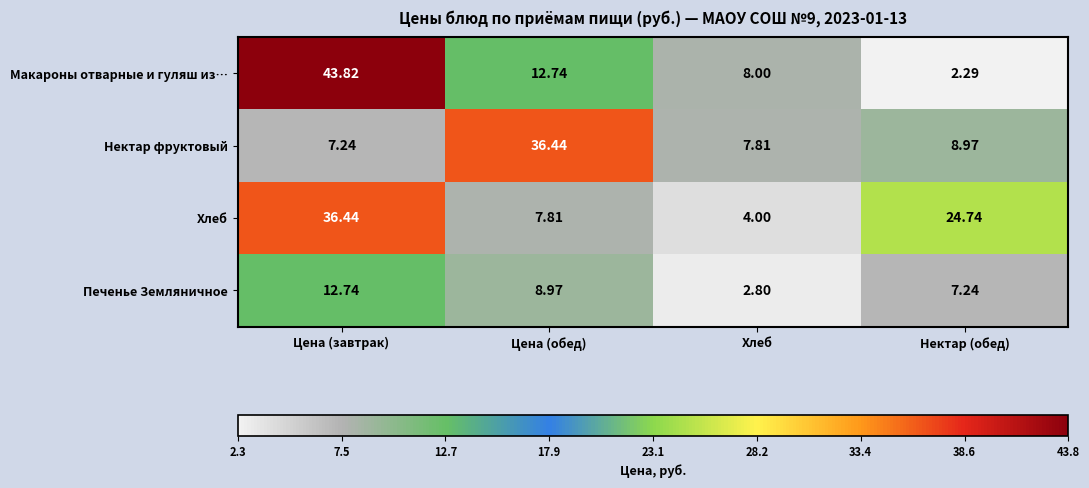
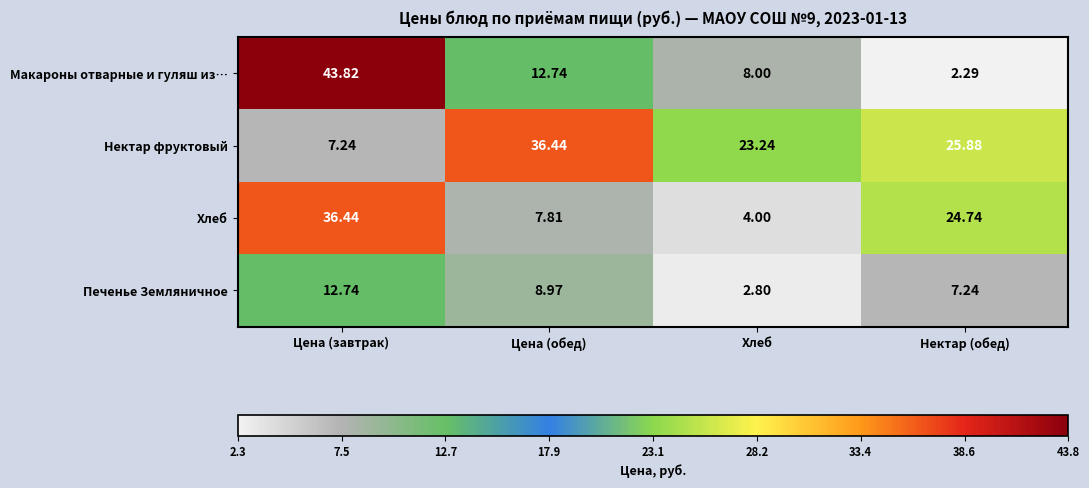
  {
    "Макароны отварные и гуляш из…": {
      "Цена (завтрак)": 43.82,
      "Цена (обед)": 12.74,
      "Хлеб": 8.00,
      "Нектар (обед)": 2.29
    },
    "Нектар фруктовый": {
      "Цена (завтрак)": 7.24,
      "Цена (обед)": 36.44,
-     "Хлеб": 7.81,
-     "Нектар (обед)": 8.97
+     "Хлеб": 23.24,
+     "Нектар (обед)": 25.88
    },
    "Хлеб": {
      "Цена (завтрак)": 36.44,
      "Цена (обед)": 7.81,
      "Хлеб": 4.00,
      "Нектар (обед)": 24.74
    },
    "Печенье Земляничное": {
      "Цена (завтрак)": 12.74,
      "Цена (обед)": 8.97,
      "Хлеб": 2.80,
      "Нектар (обед)": 7.24
    }
  }
